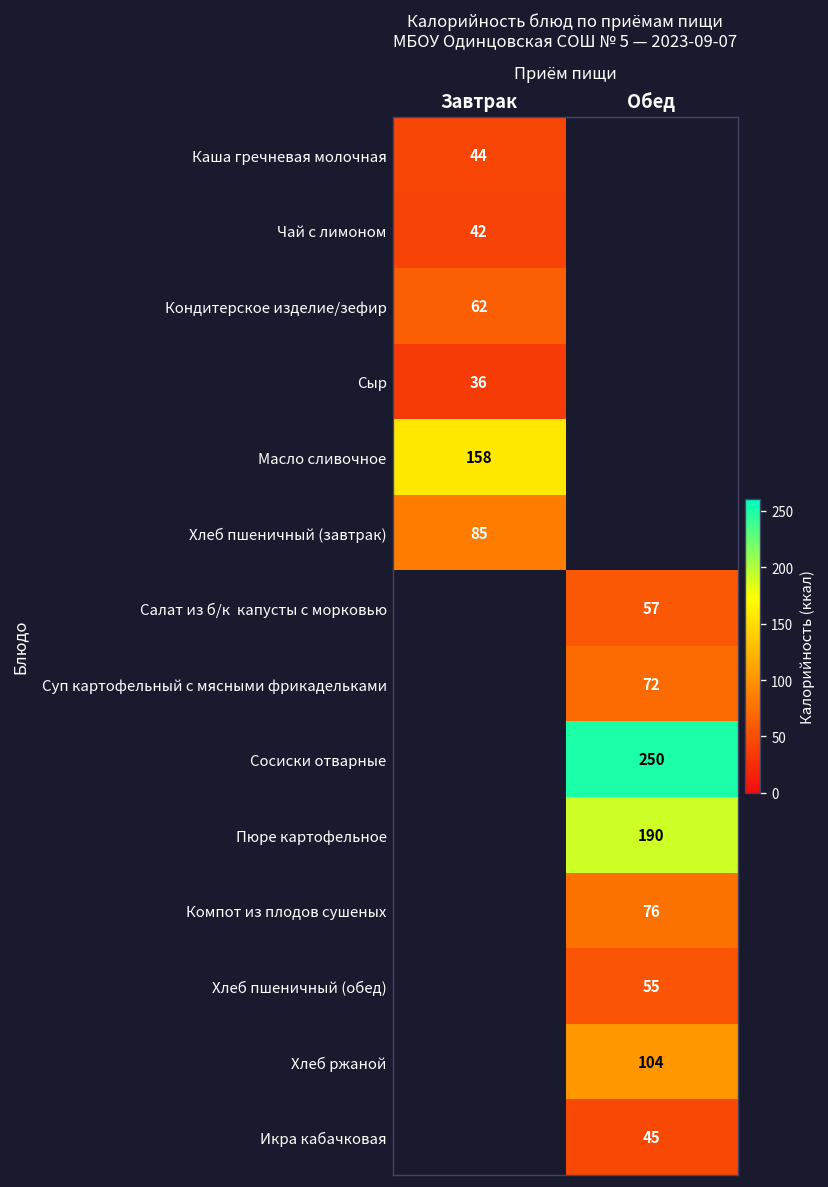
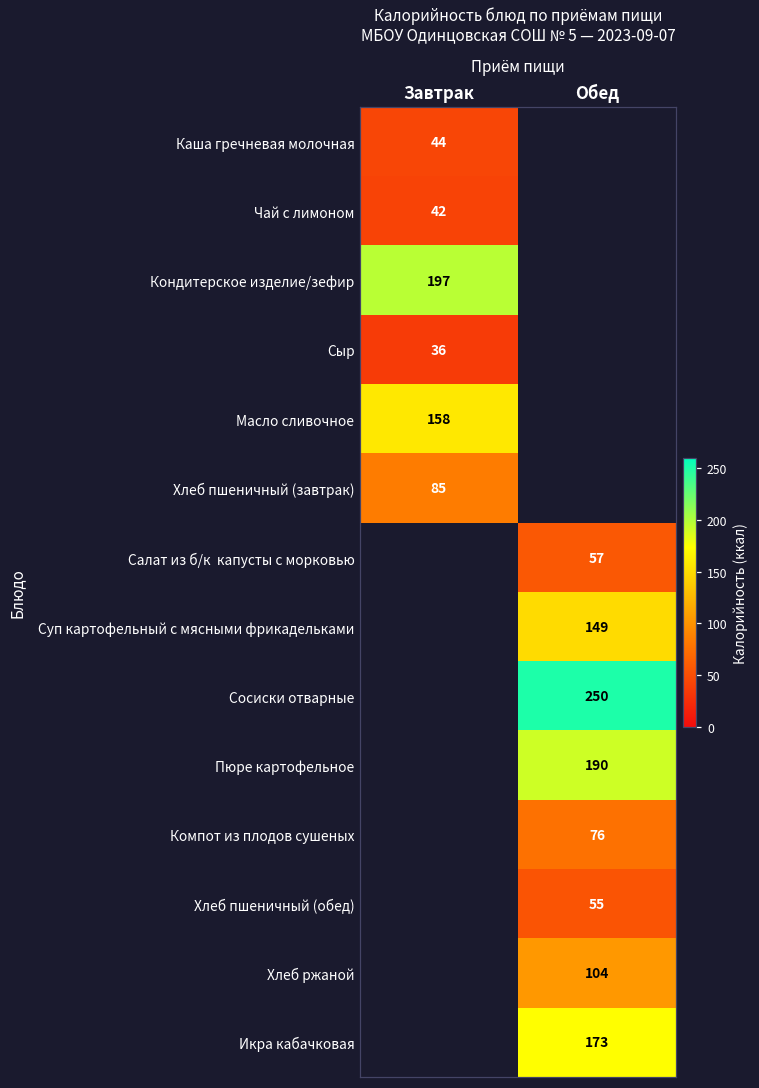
  {
    "Каша гречневая молочная": {
      "Завтрак": 44
    },
    "Чай с лимоном": {
      "Завтрак": 42
    },
    "Кондитерское изделие/зефир": {
-     "Завтрак": 62
+     "Завтрак": 197
    },
    "Сыр": {
      "Завтрак": 36
    },
    "Масло сливочное": {
      "Завтрак": 158
    },
    "Хлеб пшеничный (завтрак)": {
      "Завтрак": 85
    },
    "Салат из б/к капусты с морковью": {
      "Обед": 57
    },
    "Суп картофельный с мясными фрикадельками": {
-     "Обед": 72
+     "Обед": 149
    },
    "Сосиски отварные": {
      "Обед": 250
    },
    "Пюре картофельное": {
      "Обед": 190
    },
    "Компот из плодов сушеных": {
      "Обед": 76
    },
    "Хлеб пшеничный (обед)": {
      "Обед": 55
    },
    "Хлеб ржаной": {
      "Обед": 104
    },
    "Икра кабачковая": {
-     "Обед": 45
+     "Обед": 173
    }
  }
